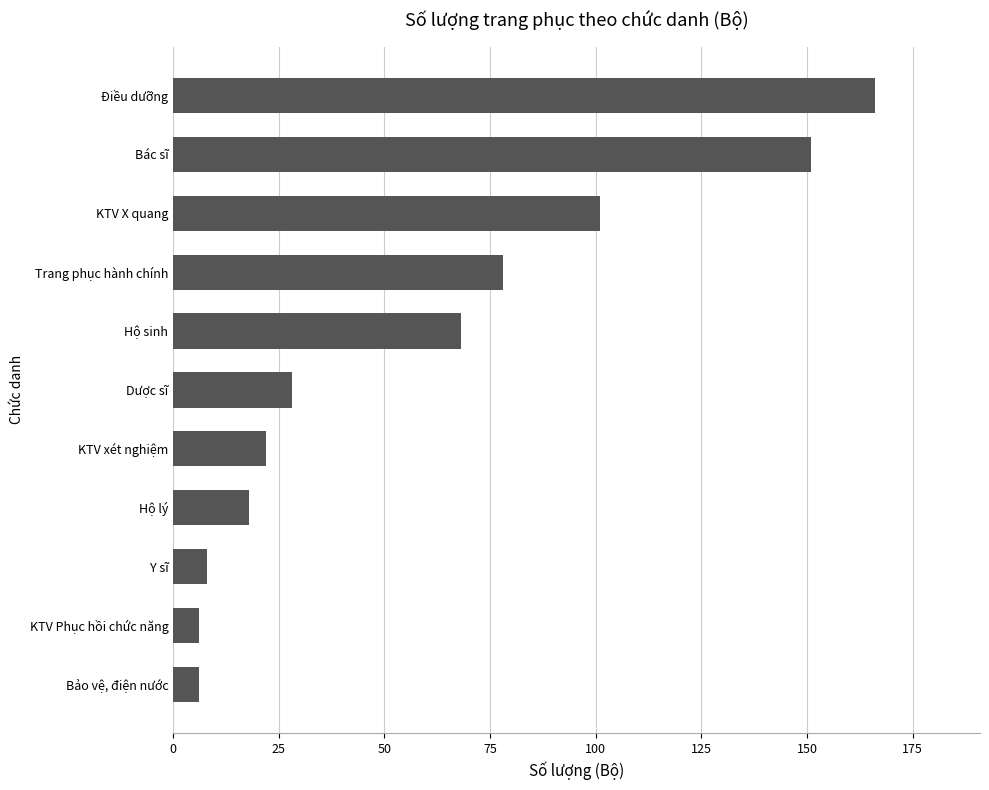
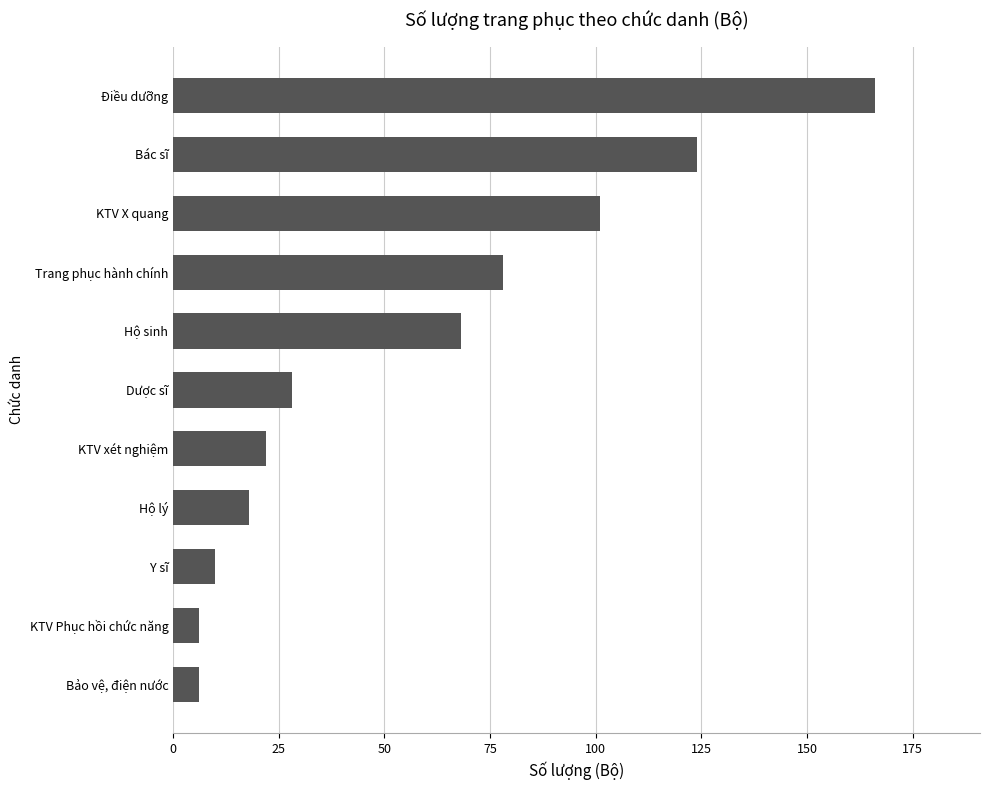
  {
    "Điều dưỡng": 166,
-   "Bác sĩ": 151,
+   "Bác sĩ": 124,
    "KTV X quang": 101,
    "Trang phục hành chính": 78,
    "Hộ sinh": 68,
    "Dược sĩ": 28,
    "KTV xét nghiệm": 22,
    "Hộ lý": 18,
-   "Y sĩ": 8,
+   "Y sĩ": 10,
    "KTV Phục hồi chức năng": 6,
    "Bảo vệ, điện nước": 6
  }
